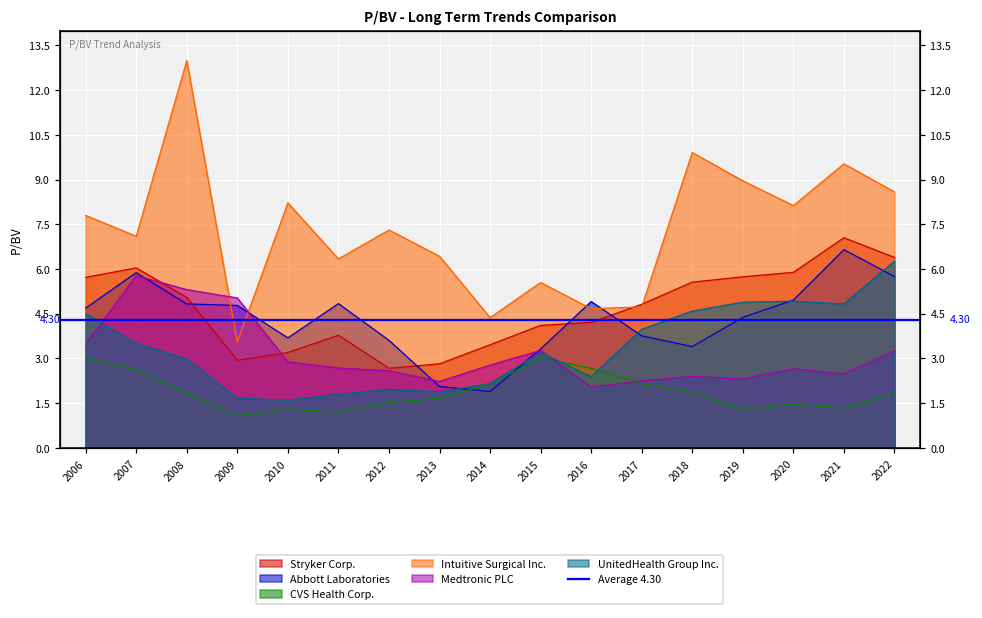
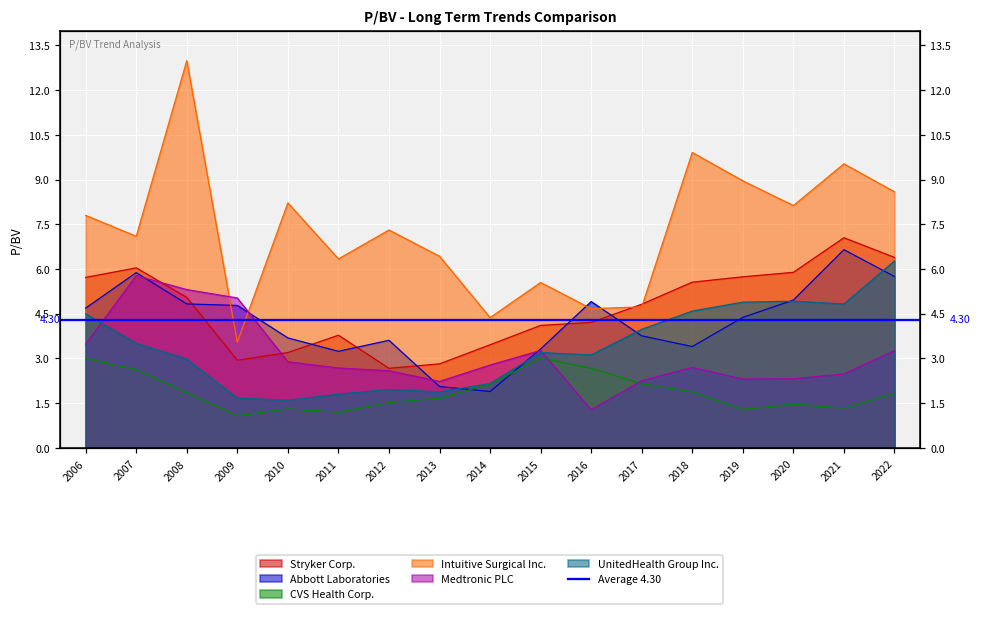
  {
    "Stryker Corp.": {
      "2006": 5.7,
      "2007": 6.0,
      "2008": 5.1,
      "2009": 2.9,
      "2010": 3.2,
      "2011": 3.8,
      "2013": 2.8,
      "2014": 3.5,
      "2015": 4.1,
      "2016": 4.2,
      "2018": 5.6,
      "2019": 5.7,
      "2020": 5.9,
      "2021": 7.1,
      "2022": 6.4
    },
    "Abbott Laboratories": {
      "2006": 4.7,
      "2007": 5.9,
      "2008": 4.8,
      "2009": 4.8,
      "2010": 3.7,
-     "2011": 4.8,
+     "2011": 3.2,
      "2012": 3.6,
      "2013": 2.1,
      "2014": 1.9,
      "2016": 4.9,
      "2017": 3.8,
      "2018": 3.4,
      "2019": 4.4,
      "2021": 6.7,
      "2022": 5.8
    },
    "CVS Health Corp.": {
      "2006": 3.0,
      "2007": 2.6,
      "2008": 1.9,
      "2009": 1.1,
      "2010": 1.3,
      "2011": 1.2,
      "2012": 1.5,
      "2013": 1.7,
      "2015": 3.0,
      "2016": 2.7,
      "2017": 2.2,
      "2018": 1.9,
      "2019": 1.3,
      "2020": 1.5,
      "2021": 1.3,
      "2022": 1.8
    },
    "Intuitive Surgical Inc.": {
      "2006": 7.8,
      "2007": 7.1,
      "2008": 13.0,
      "2009": 3.6,
      "2010": 8.2,
      "2011": 6.3,
      "2012": 7.3,
      "2013": 6.4,
      "2014": 4.4,
      "2015": 5.6,
      "2016": 4.7,
      "2018": 9.9,
      "2019": 9.0,
      "2020": 8.1,
      "2021": 9.5,
      "2022": 8.6
    },
    "Medtronic PLC": {
      "2006": 3.5,
      "2007": 5.8,
      "2008": 5.3,
      "2009": 5.0,
      "2010": 2.9,
      "2011": 2.7,
      "2013": 2.2,
      "2014": 2.8,
-     "2016": 2.0,
+     "2016": 1.3,
      "2017": 2.3,
-     "2018": 2.4,
+     "2018": 2.7,
      "2019": 2.3,
-     "2020": 2.7,
+     "2020": 2.3,
      "2021": 2.5,
      "2022": 3.3
    },
    "UnitedHealth Group Inc.": {
      "2007": 3.5,
      "2008": 3.0,
      "2009": 1.7,
      "2010": 1.6,
      "2011": 1.8,
      "2012": 2.0,
      "2013": 1.9,
-     "2016": 2.4,
+     "2016": 3.1,
      "2017": 4.0,
      "2018": 4.6,
      "2019": 4.9,
      "2021": 4.8,
      "2022": 6.3
    }
  }
